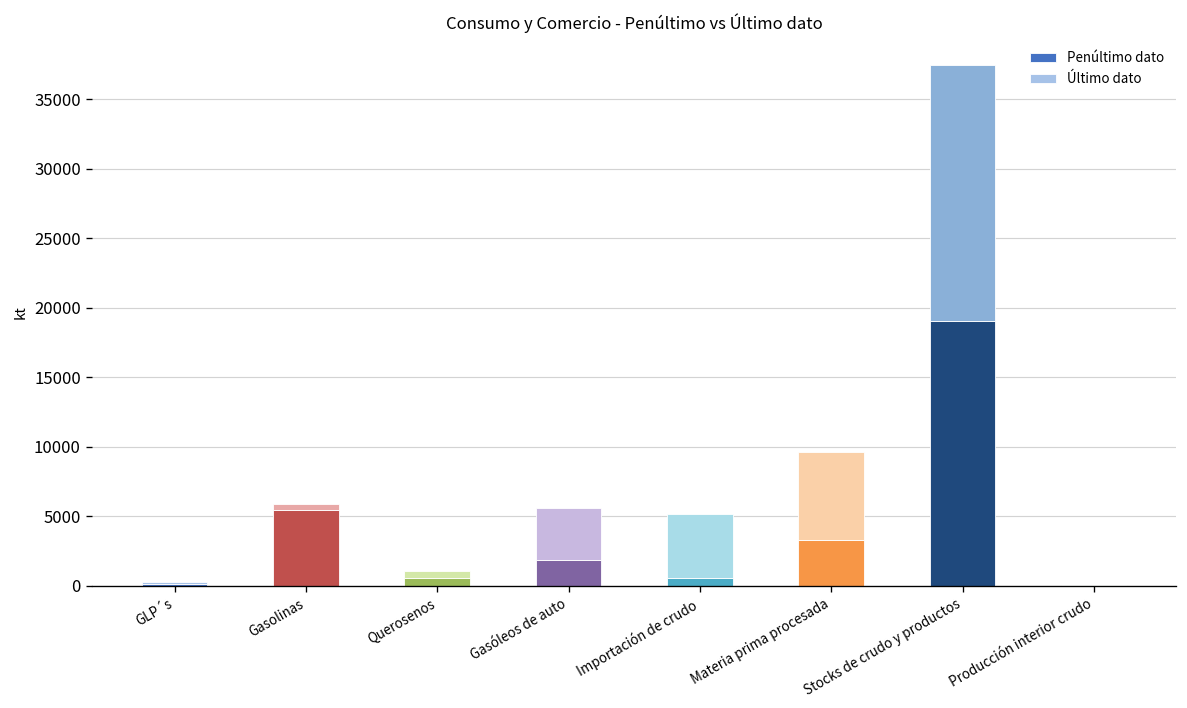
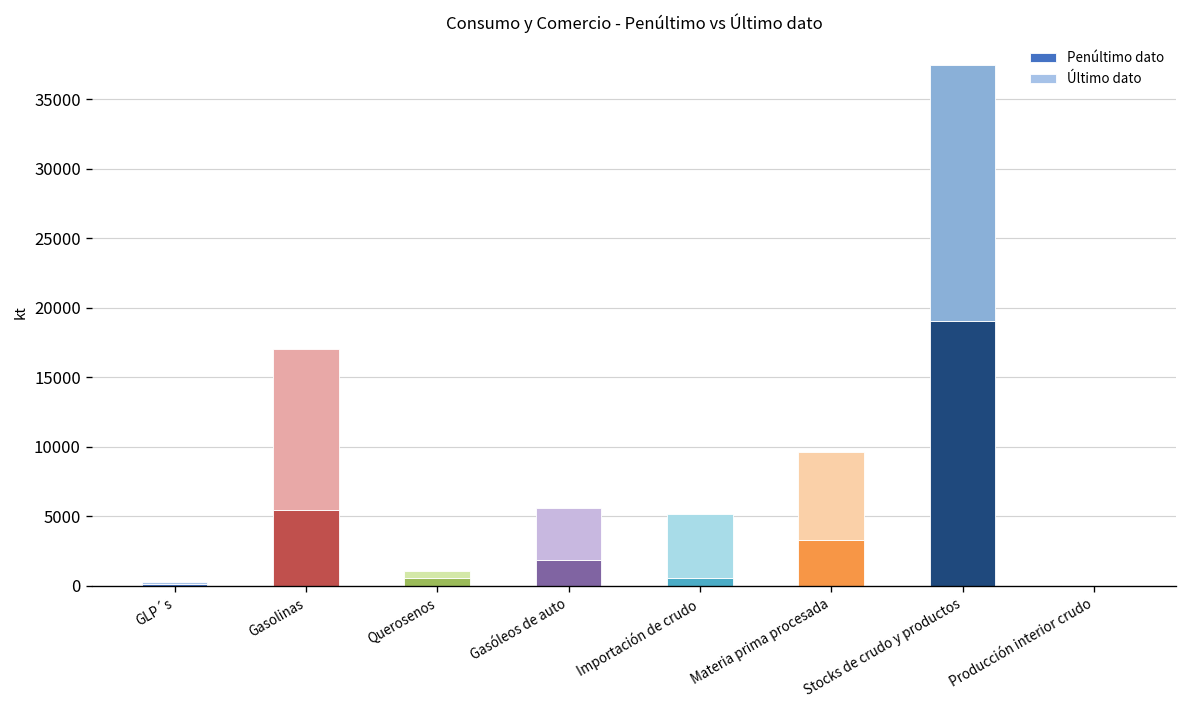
  {
    "Penúltimo dato": {
      "Gasolinas": 5400,
      "Querosenos": 500,
      "Gasóleos de auto": 1900,
      "Importación de crudo": 500,
      "Materia prima procesada": 3300,
      "Stocks de crudo y productos": 19100
    },
    "Último dato": {
-     "Gasolinas": 400,
+     "Gasolinas": 11600,
      "Querosenos": 600,
      "Gasóleos de auto": 3700,
      "Importación de crudo": 4600,
      "Materia prima procesada": 6300,
      "Stocks de crudo y productos": 18400
    }
  }
